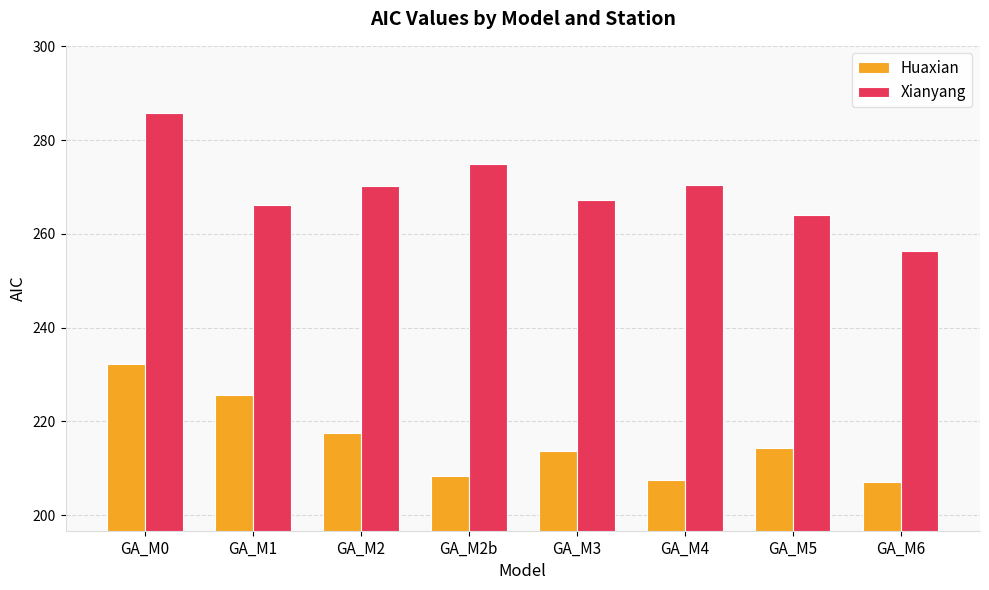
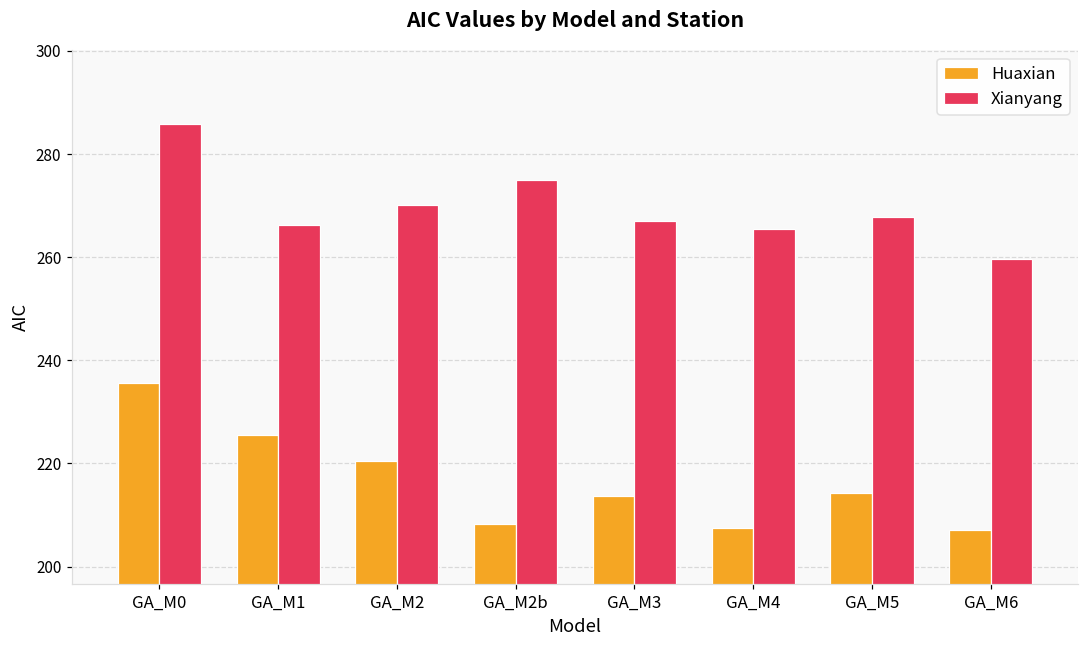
  {
    "Huaxian": {
-     "GA_M0": 232,
+     "GA_M0": 236,
      "GA_M1": 226,
-     "GA_M2": 217,
+     "GA_M2": 220,
      "GA_M2b": 208,
      "GA_M3": 214,
      "GA_M4": 208,
      "GA_M5": 214,
      "GA_M6": 207
    },
    "Xianyang": {
      "GA_M0": 286,
      "GA_M1": 266,
      "GA_M2": 270,
      "GA_M2b": 275,
      "GA_M3": 267,
-     "GA_M4": 270,
-     "GA_M5": 264,
-     "GA_M6": 256
+     "GA_M4": 265,
+     "GA_M5": 268,
+     "GA_M6": 260
    }
  }
